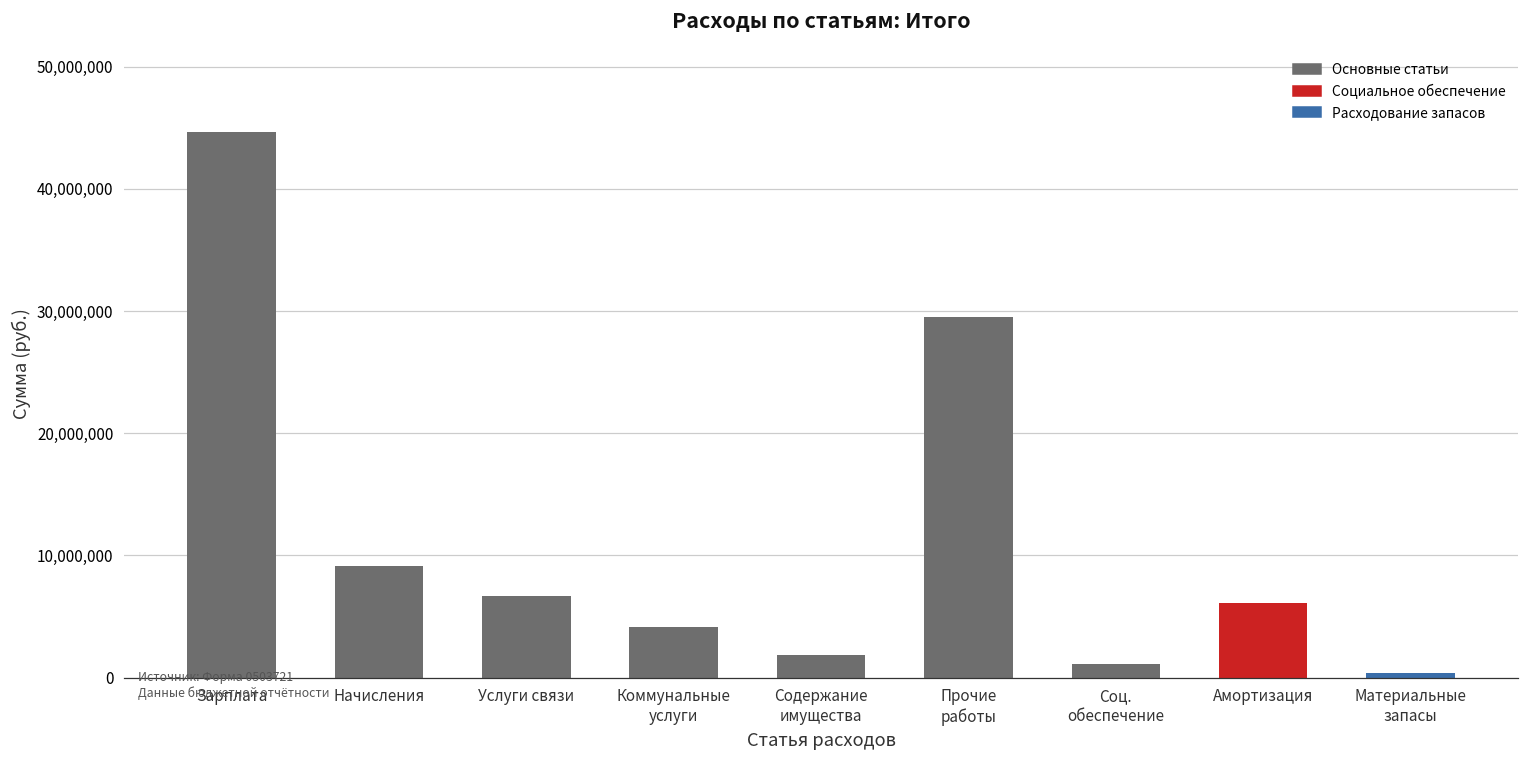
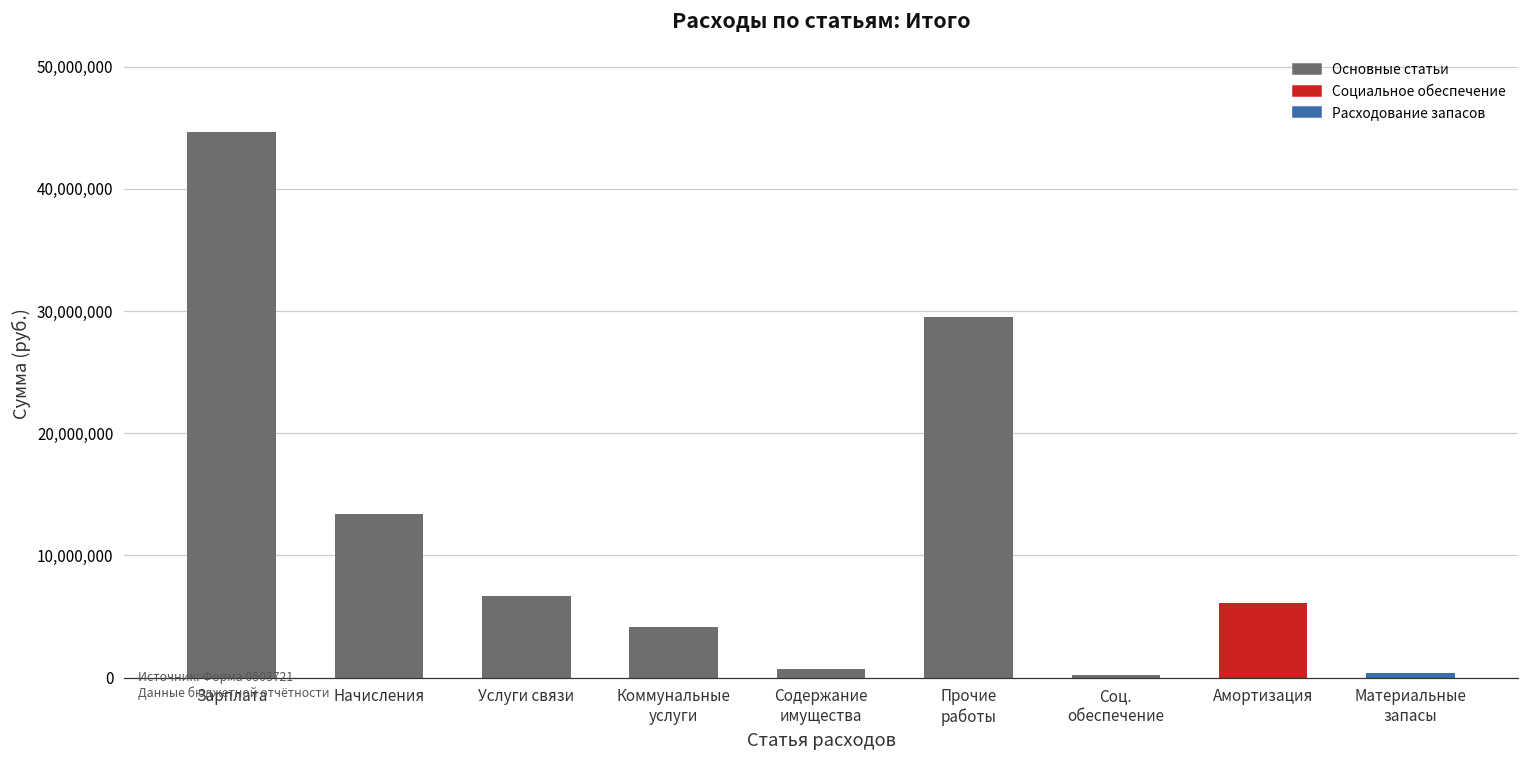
  {
    "Зарплата": "44,600,000",
-   "Начисления": "9,100,000",
+   "Начисления": "13,400,000",
    "Услуги связи": "6,700,000",
    "Коммунальные услуги": "4,100,000",
-   "Содержание имущества": "1,900,000",
+   "Содержание имущества": "700,000",
    "Прочие работы": "29,500,000",
-   "Соц. обеспечение": "1,100,000",
+   "Соц. обеспечение": "200,000",
    "Амортизация": "6,100,000",
    "Материальные запасы": "400,000"
  }
